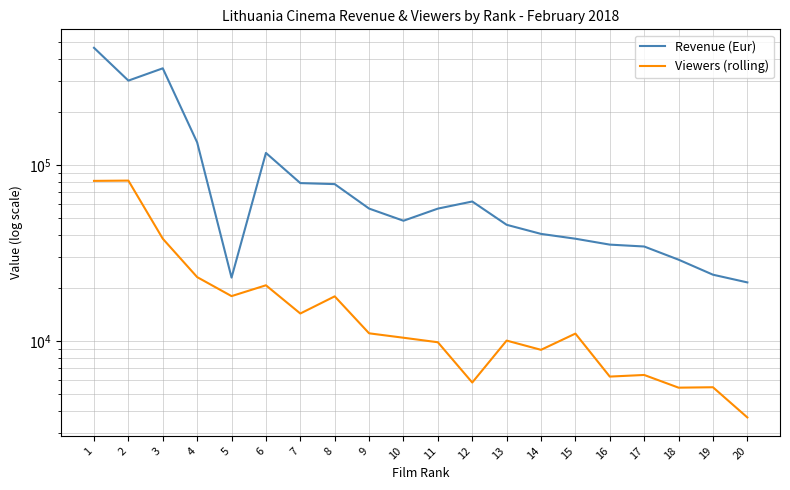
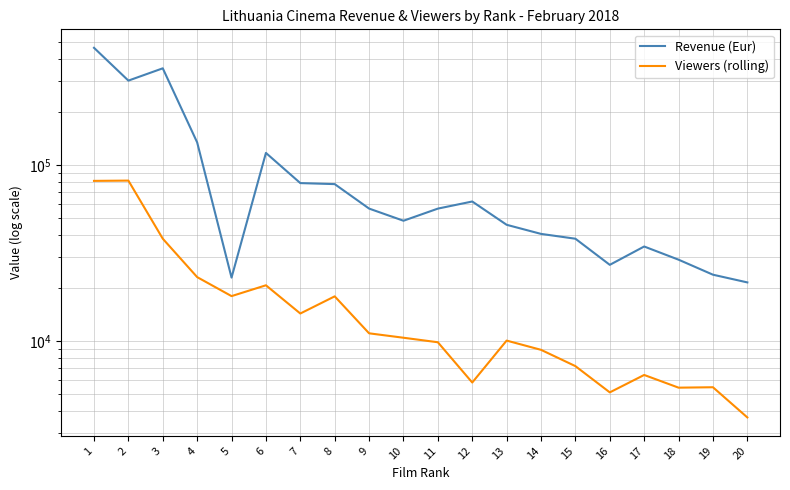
  {
    "Revenue (Eur)": {
      "1": 460000,
      "2": 300000,
      "3": 360000,
      "4": 130000,
      "5": 23000,
      "6": 120000,
      "7": 80000,
      "8": 80000,
      "9": 57000,
      "10": 48000,
      "11": 57000,
      "12": 62000,
      "13": 46000,
      "14": 41000,
      "15": 38000,
-     "16": 35000,
+     "16": 27000,
      "17": 34000,
      "18": 29000,
      "19": 24000,
      "20": 22000
    },
    "Viewers (rolling)": {
      "1": 80000,
      "2": 80000,
      "3": 38000,
      "4": 23000,
      "5": 18000,
      "6": 21000,
      "7": 14000,
      "8": 18000,
      "9": 11000,
      "10": 10000,
      "11": 10000,
      "12": 5800,
      "13": 10000,
      "14": 9000,
-     "15": 11000,
-     "16": 6300,
+     "15": 7200,
+     "16": 5100,
      "17": 6400,
      "18": 5400,
      "19": 5500,
      "20": 3700
    }
  }
